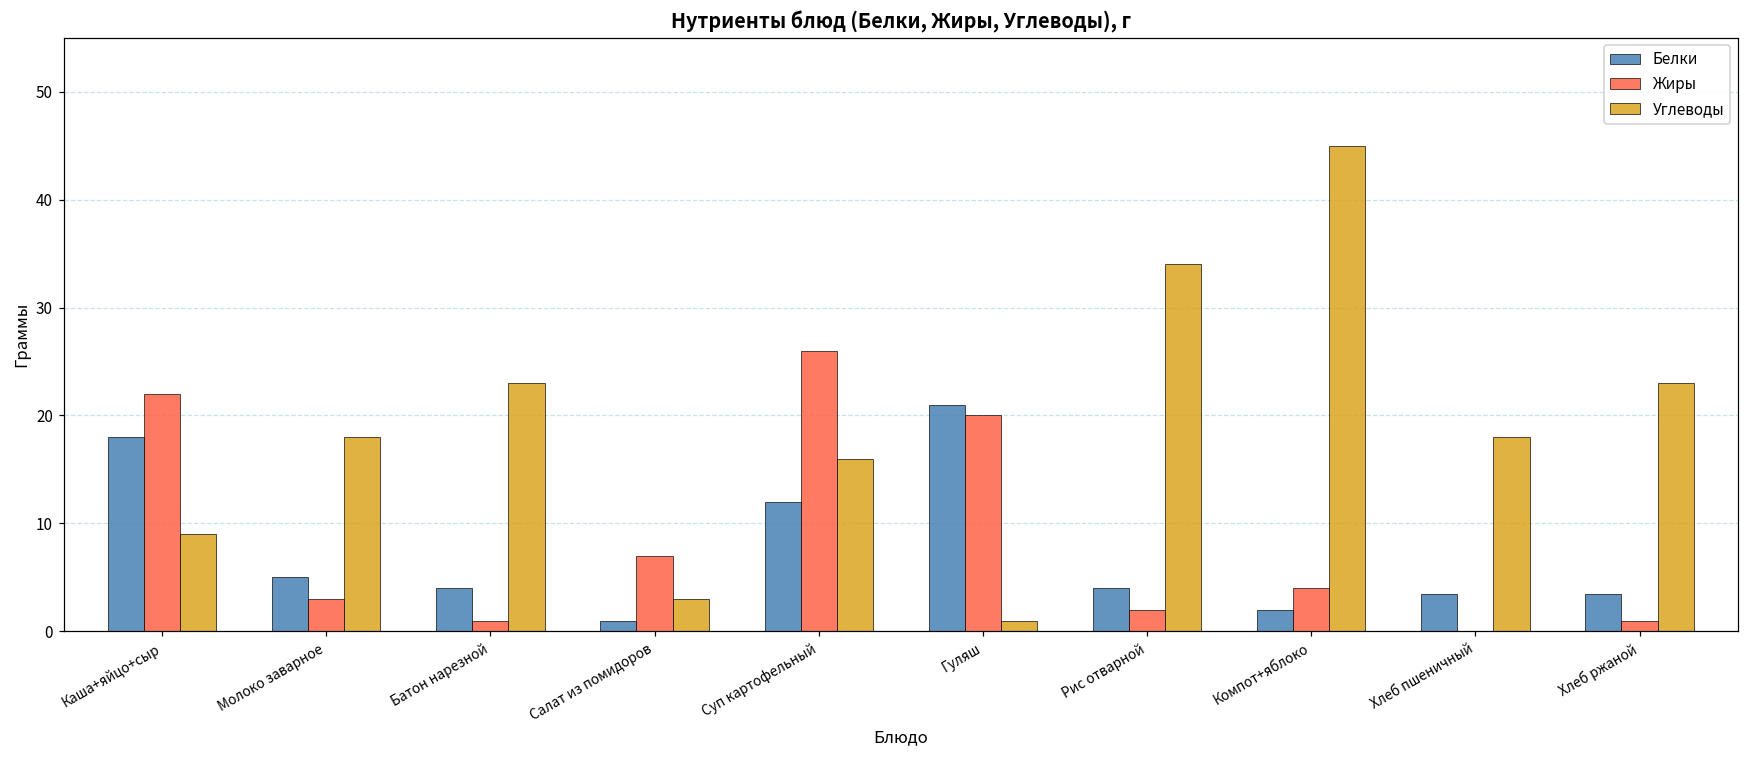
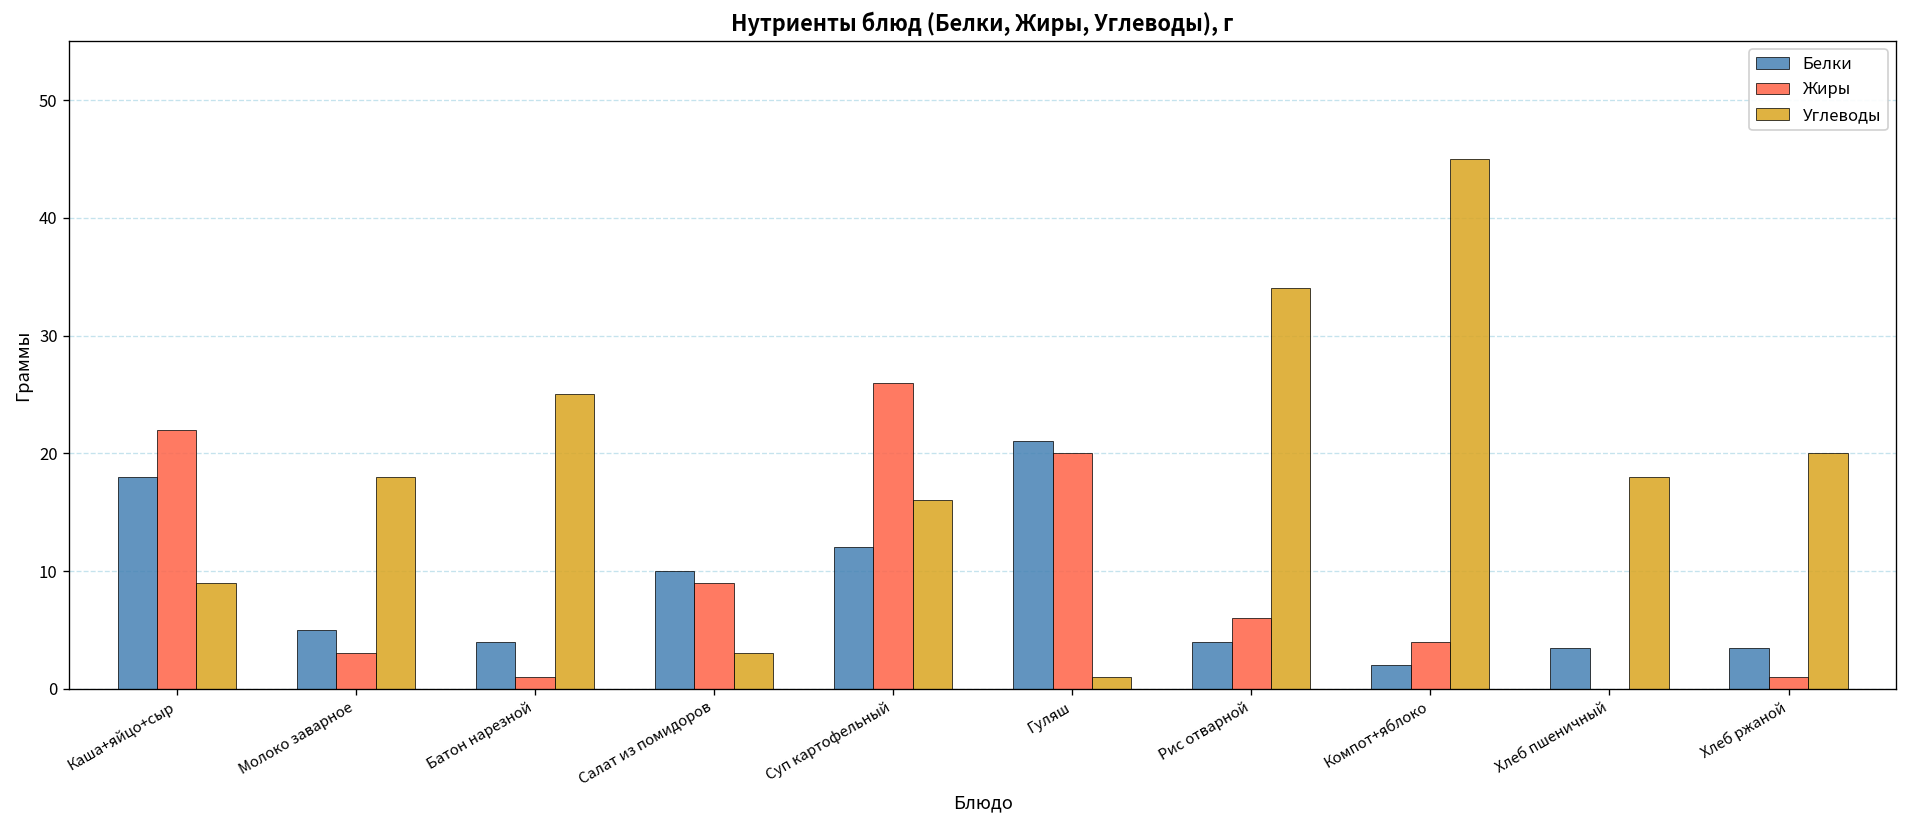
  {
    "Белки": {
      "Каша+яйцо+сыр": 18,
      "Молоко заварное": 5,
      "Батон нарезной": 4,
-     "Салат из помидоров": 1,
+     "Салат из помидоров": 10,
      "Суп картофельный": 12,
      "Гуляш": 21,
      "Рис отварной": 4,
      "Компот+яблоко": 2,
      "Хлеб пшеничный": 4,
      "Хлеб ржаной": 4
    },
    "Жиры": {
      "Каша+яйцо+сыр": 22,
      "Молоко заварное": 3,
      "Батон нарезной": 1,
-     "Салат из помидоров": 7,
+     "Салат из помидоров": 9,
      "Суп картофельный": 26,
      "Гуляш": 20,
-     "Рис отварной": 2,
+     "Рис отварной": 6,
      "Компот+яблоко": 4,
      "Хлеб пшеничный": 0,
      "Хлеб ржаной": 1
    },
    "Углеводы": {
      "Каша+яйцо+сыр": 9,
      "Молоко заварное": 18,
-     "Батон нарезной": 23,
+     "Батон нарезной": 25,
      "Салат из помидоров": 3,
      "Суп картофельный": 16,
      "Гуляш": 1,
      "Рис отварной": 34,
      "Компот+яблоко": 45,
      "Хлеб пшеничный": 18,
-     "Хлеб ржаной": 23
+     "Хлеб ржаной": 20
    }
  }
